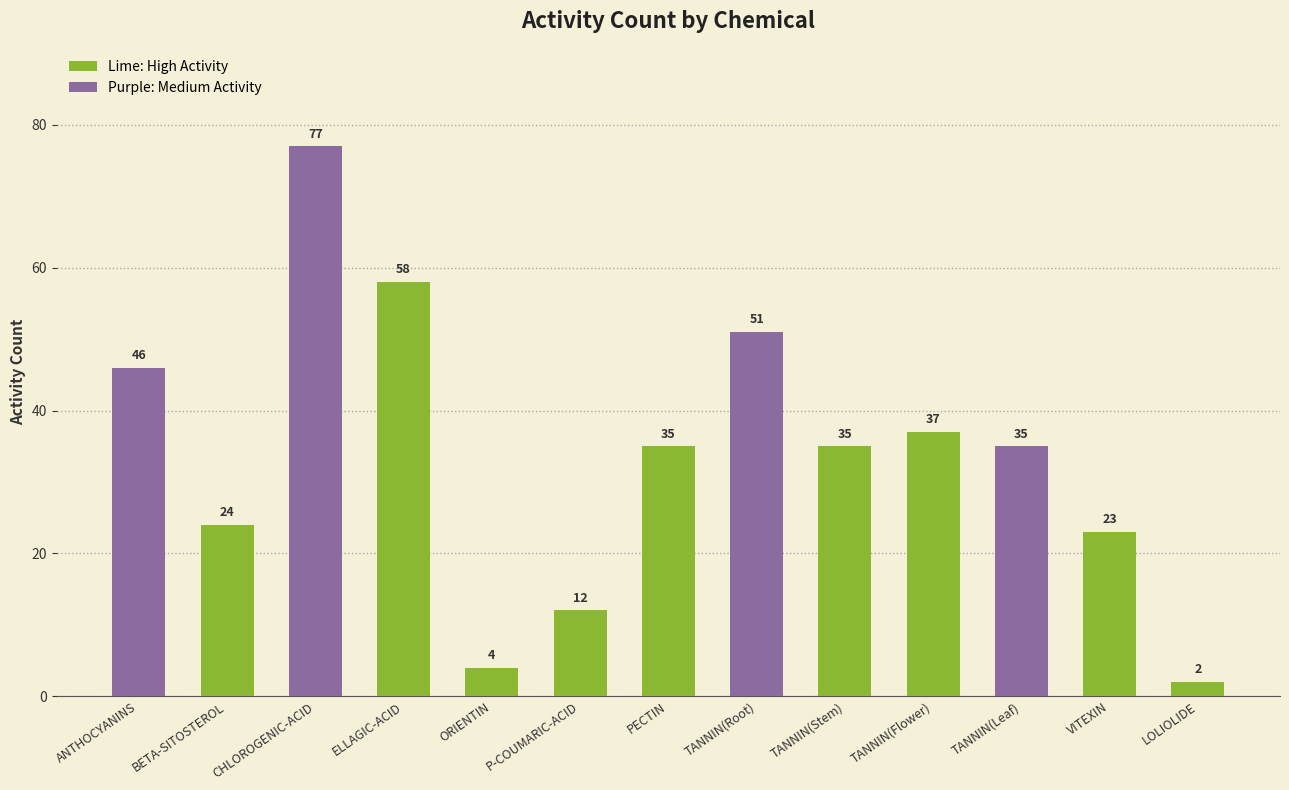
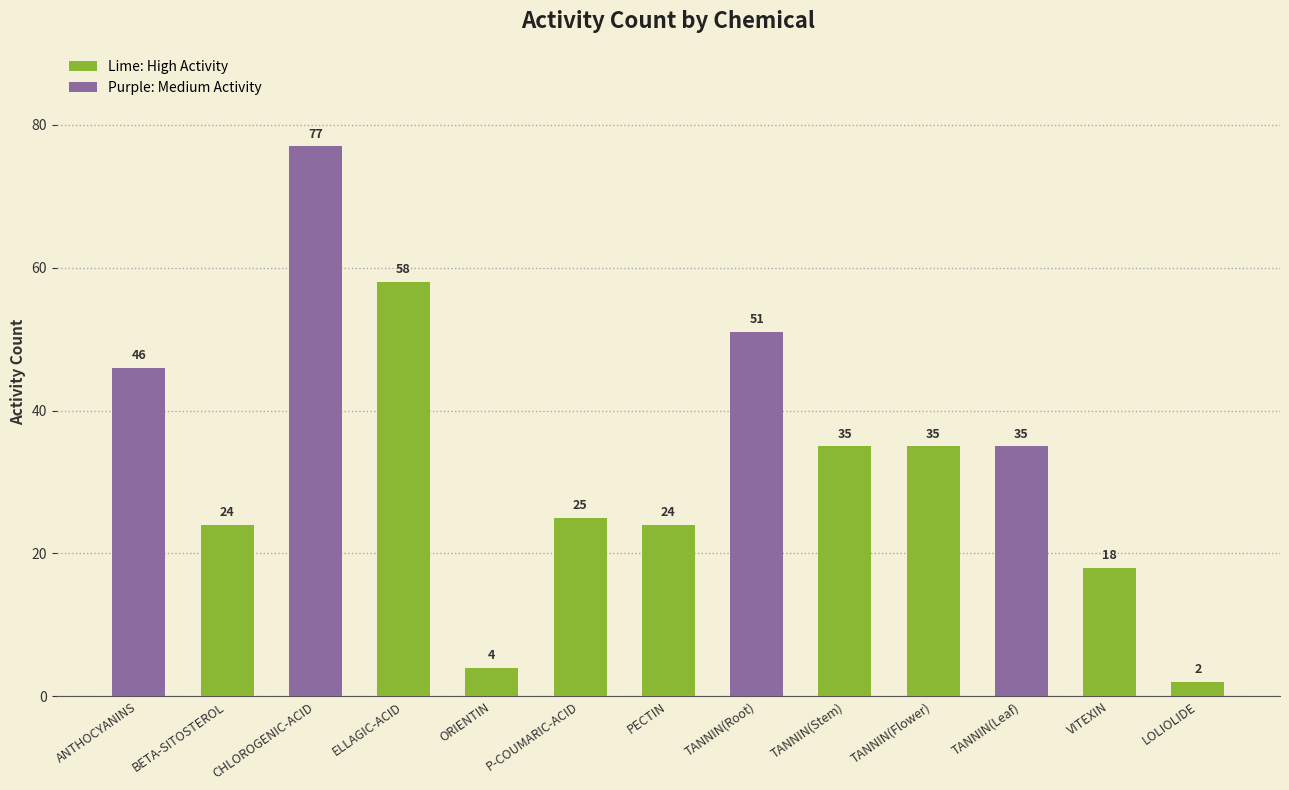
  {
    "ANTHOCYANINS": 46,
    "BETA-SITOSTEROL": 24,
    "CHLOROGENIC-ACID": 77,
    "ELLAGIC-ACID": 58,
    "ORIENTIN": 4,
-   "P-COUMARIC-ACID": 12,
-   "PECTIN": 35,
+   "P-COUMARIC-ACID": 25,
+   "PECTIN": 24,
    "TANNIN(Root)": 51,
    "TANNIN(Stem)": 35,
-   "TANNIN(Flower)": 37,
+   "TANNIN(Flower)": 35,
    "TANNIN(Leaf)": 35,
-   "VITEXIN": 23,
+   "VITEXIN": 18,
    "LOLIOLIDE": 2
  }
